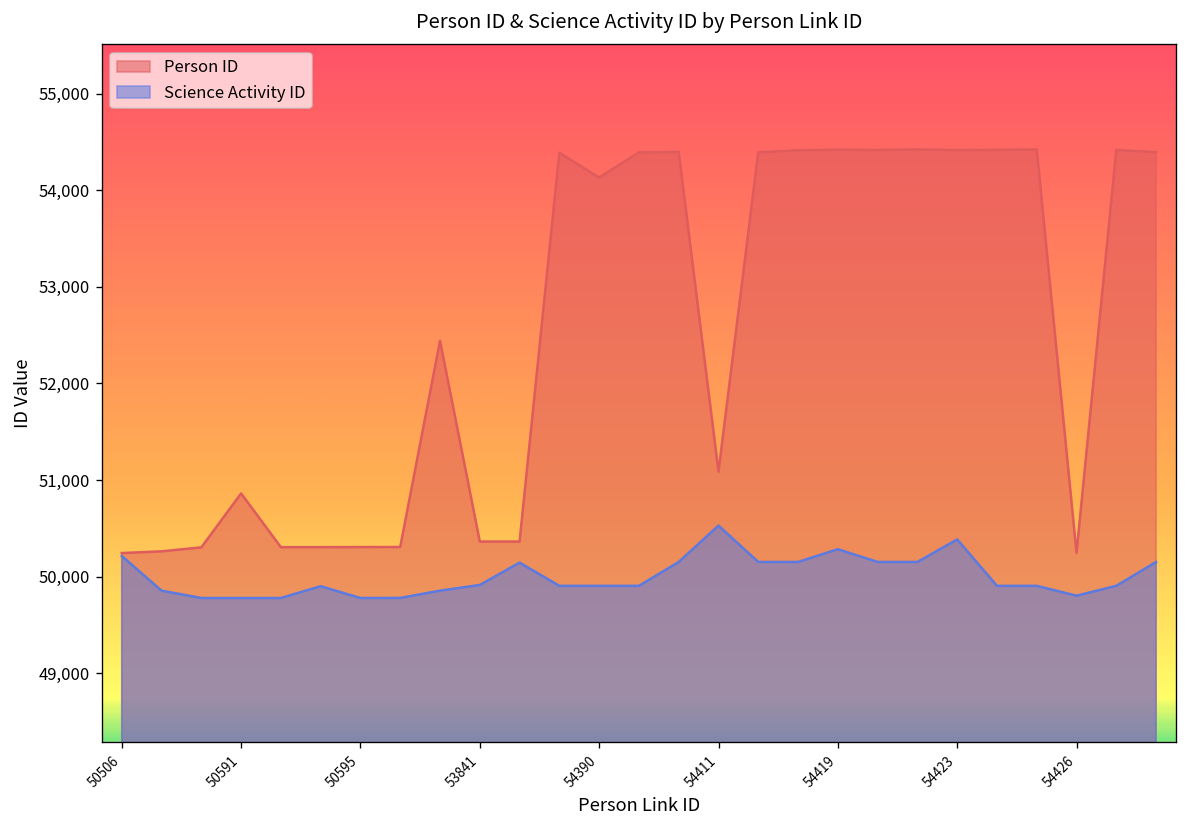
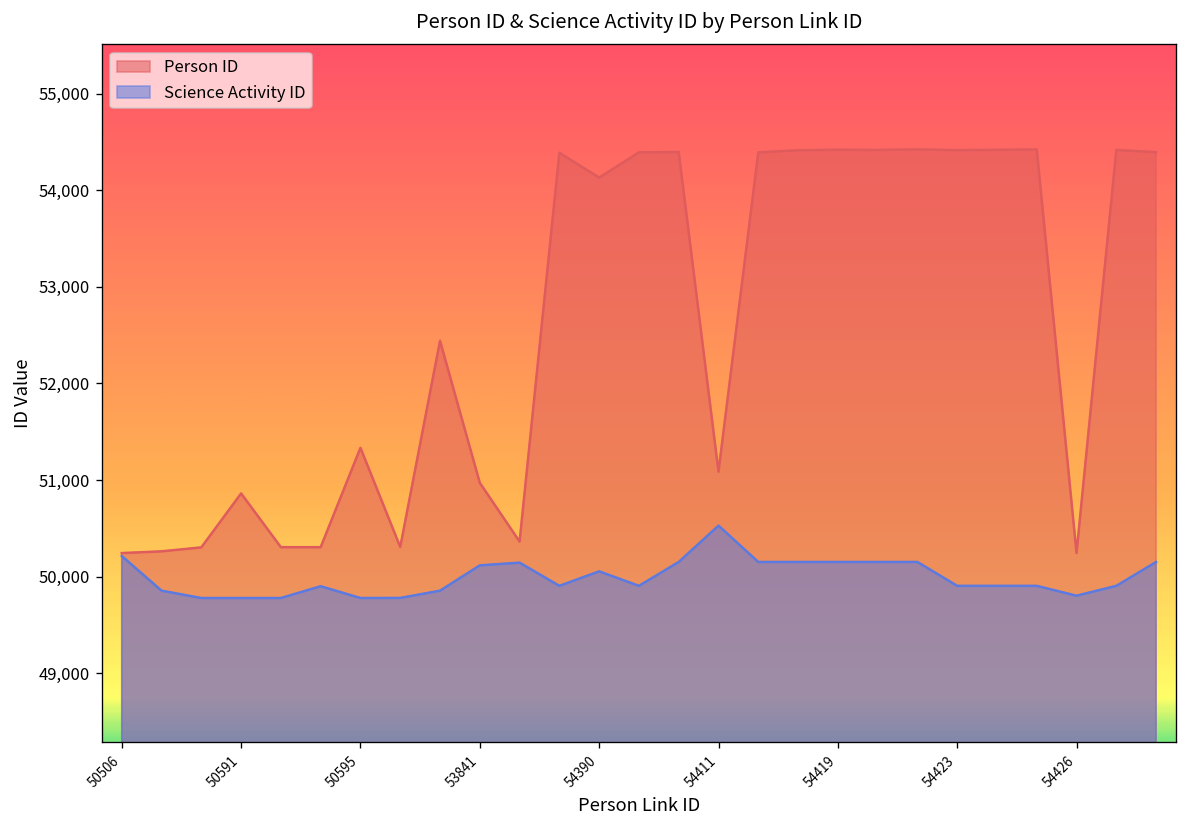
  {
    "Person ID": {
      "50591": "50,900",
-     "50595": "50,300",
-     "53841": "50,400",
+     "50595": "51,300",
+     "53841": "51,000",
      "54390": "54,100",
      "54411": "51,100",
      "54419": "54,400",
      "54423": "54,400",
      "54426": "50,200"
    },
    "Science Activity ID": {
      "50591": "49,800",
      "50595": "49,800",
-     "53841": "49,900",
-     "54390": "49,900",
+     "53841": "50,100",
+     "54390": "50,100",
      "54411": "50,500",
-     "54419": "50,300",
-     "54423": "50,400",
+     "54419": "50,200",
+     "54423": "49,900",
      "54426": "49,800"
    }
  }
